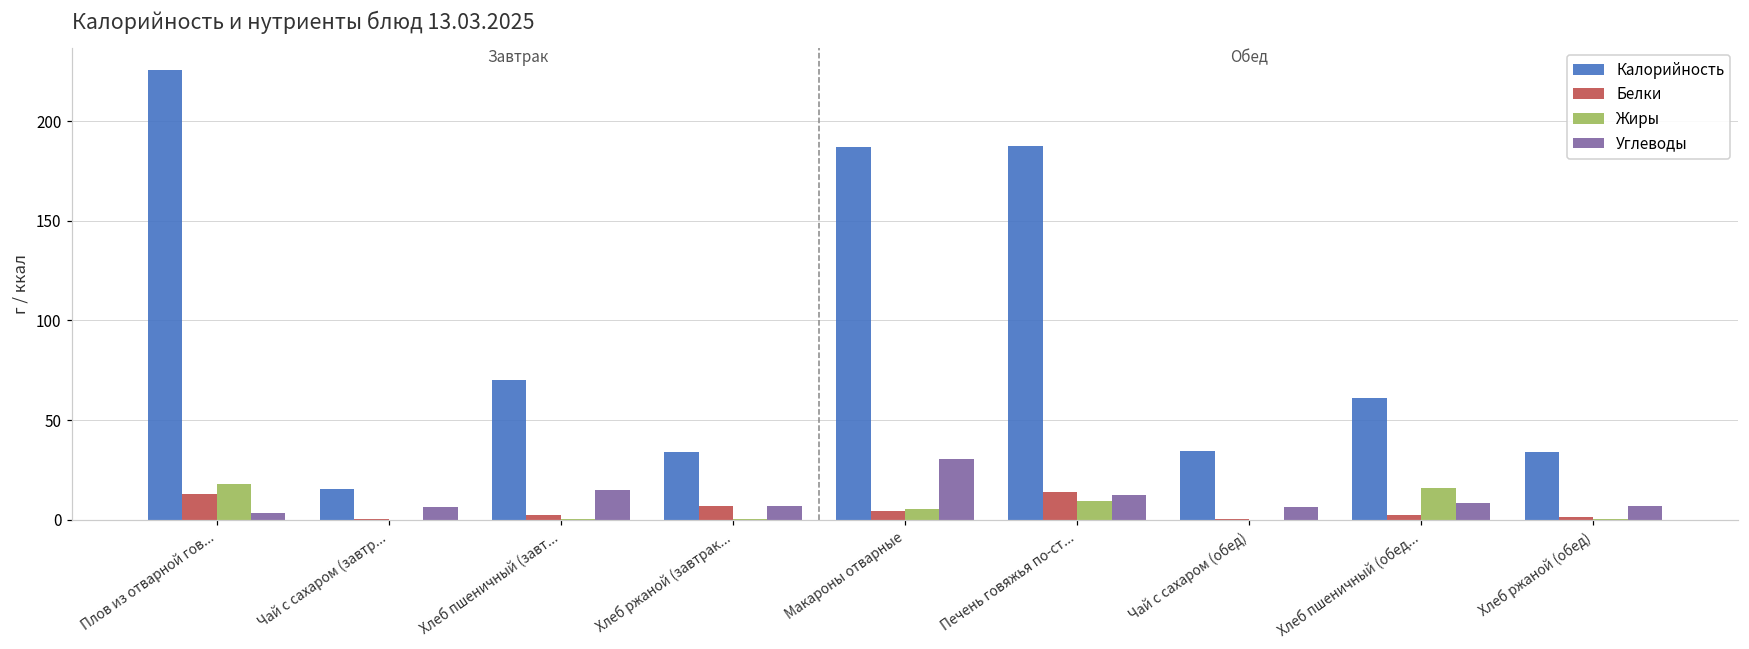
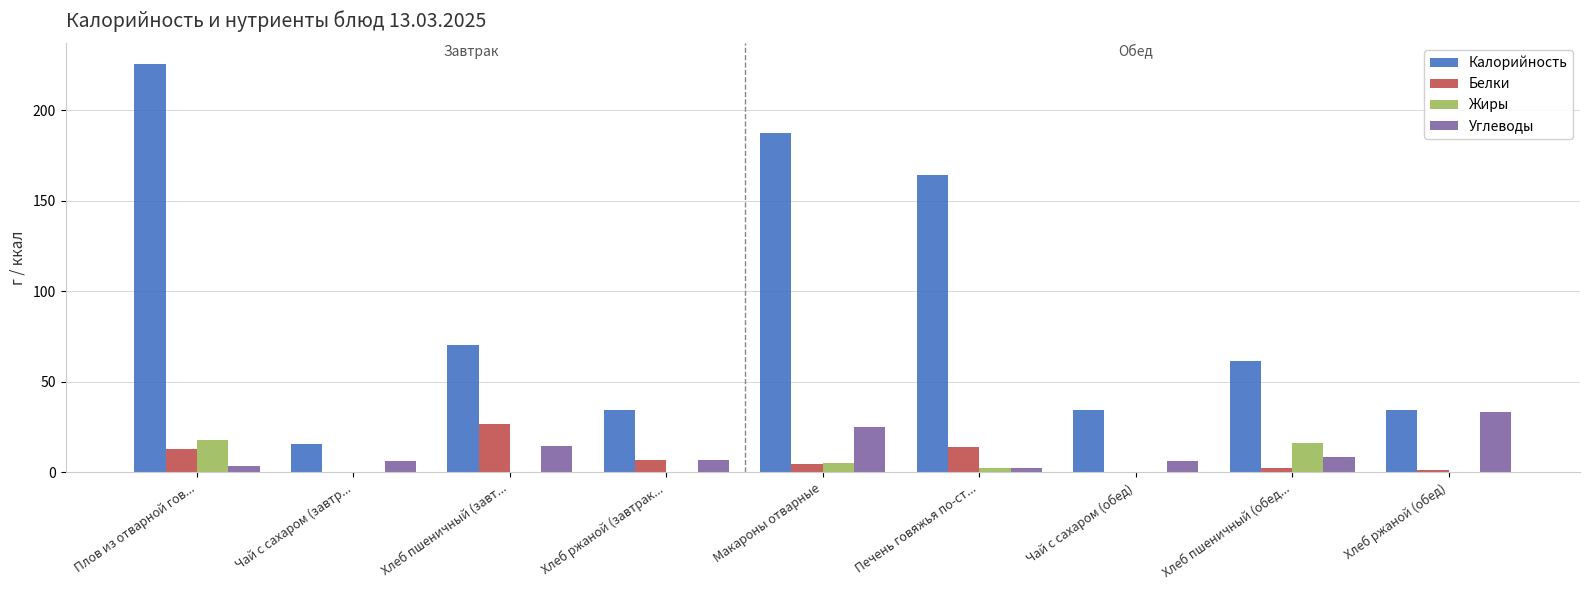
  {
    "Калорийность": {
      "Плов из отварной гов...": 226,
      "Чай с сахаром (завтр...": 16,
      "Хлеб пшеничный (завт...": 70,
      "Хлеб ржаной (завтрак...": 34,
      "Макароны отварные": 187,
-     "Печень говяжья по-ст...": 187,
+     "Печень говяжья по-ст...": 164,
      "Чай с сахаром (обед)": 35,
      "Хлеб пшеничный (обед...": 61,
      "Хлеб ржаной (обед)": 34
    },
    "Белки": {
      "Плов из отварной гов...": 13,
-     "Хлеб пшеничный (завт...": 2,
+     "Хлеб пшеничный (завт...": 27,
      "Хлеб ржаной (завтрак...": 7,
      "Макароны отварные": 4,
      "Печень говяжья по-ст...": 14,
      "Хлеб пшеничный (обед...": 2
    },
    "Жиры": {
      "Плов из отварной гов...": 18,
      "Чай с сахаром (завтр...": 0,
      "Макароны отварные": 5,
-     "Печень говяжья по-ст...": 9,
+     "Печень говяжья по-ст...": 3,
      "Чай с сахаром (обед)": 0,
      "Хлеб пшеничный (обед...": 16
    },
    "Углеводы": {
      "Плов из отварной гов...": 3,
      "Чай с сахаром (завтр...": 6,
      "Хлеб пшеничный (завт...": 15,
      "Хлеб ржаной (завтрак...": 7,
-     "Макароны отварные": 31,
-     "Печень говяжья по-ст...": 13,
+     "Макароны отварные": 25,
+     "Печень говяжья по-ст...": 2,
      "Чай с сахаром (обед)": 6,
      "Хлеб пшеничный (обед...": 8,
-     "Хлеб ржаной (обед)": 7
+     "Хлеб ржаной (обед)": 34
    }
  }
